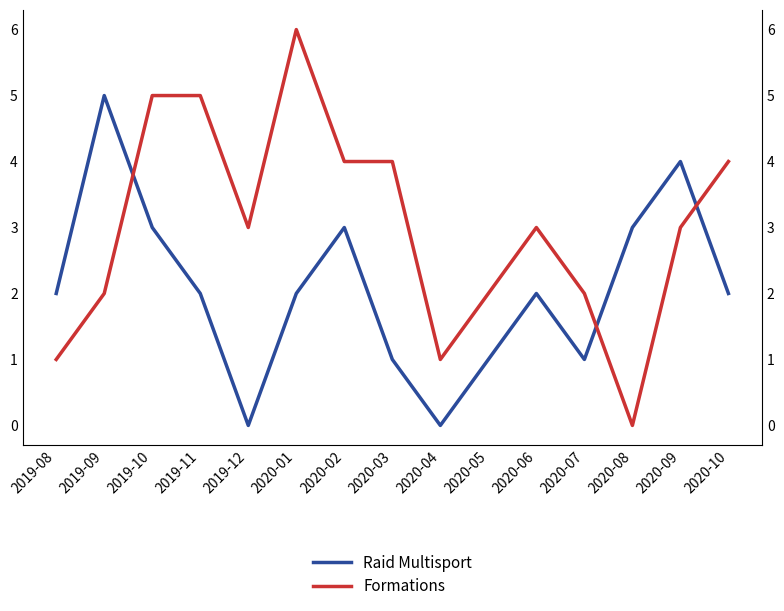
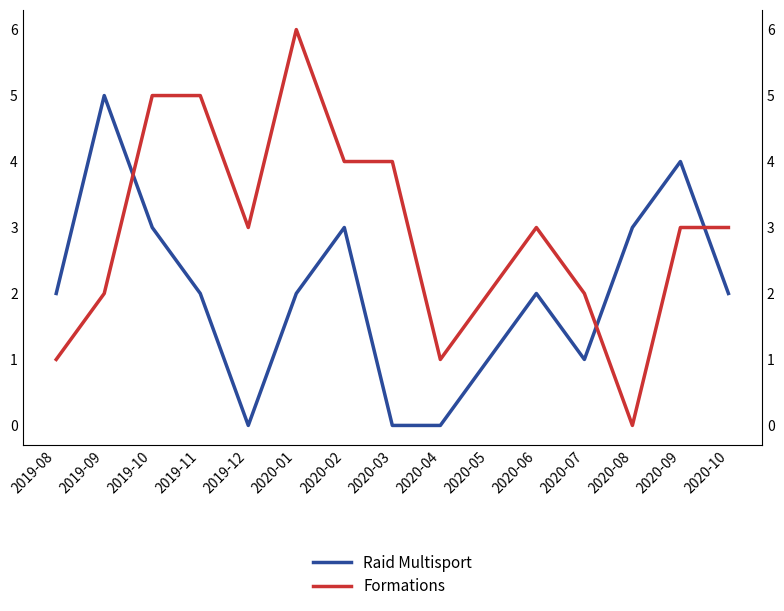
  {
    "Raid Multisport": {
      "2019-08": 2,
      "2019-09": 5,
      "2019-10": 3,
      "2019-11": 2,
      "2019-12": 0,
      "2020-01": 2,
      "2020-02": 3,
-     "2020-03": 1,
+     "2020-03": 0,
      "2020-04": 0,
      "2020-05": 1,
      "2020-06": 2,
      "2020-07": 1,
      "2020-08": 3,
      "2020-09": 4,
      "2020-10": 2
    },
    "Formations": {
      "2019-08": 1,
      "2019-09": 2,
      "2019-10": 5,
      "2019-11": 5,
      "2019-12": 3,
      "2020-01": 6,
      "2020-02": 4,
      "2020-03": 4,
      "2020-04": 1,
      "2020-05": 2,
      "2020-06": 3,
      "2020-07": 2,
      "2020-08": 0,
      "2020-09": 3,
-     "2020-10": 4
+     "2020-10": 3
    }
  }
